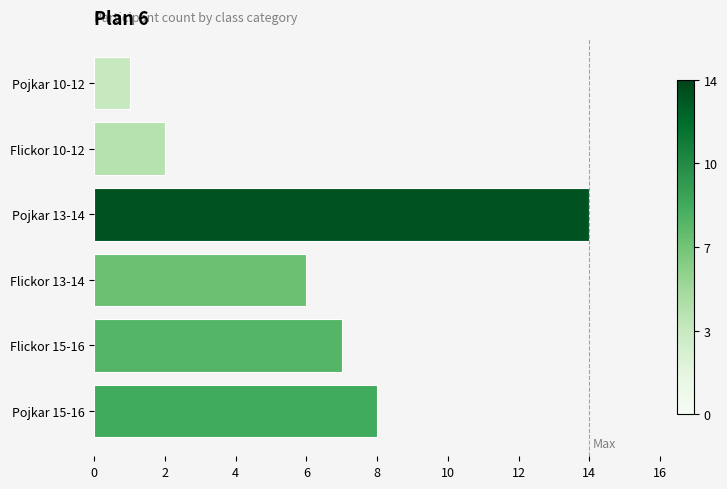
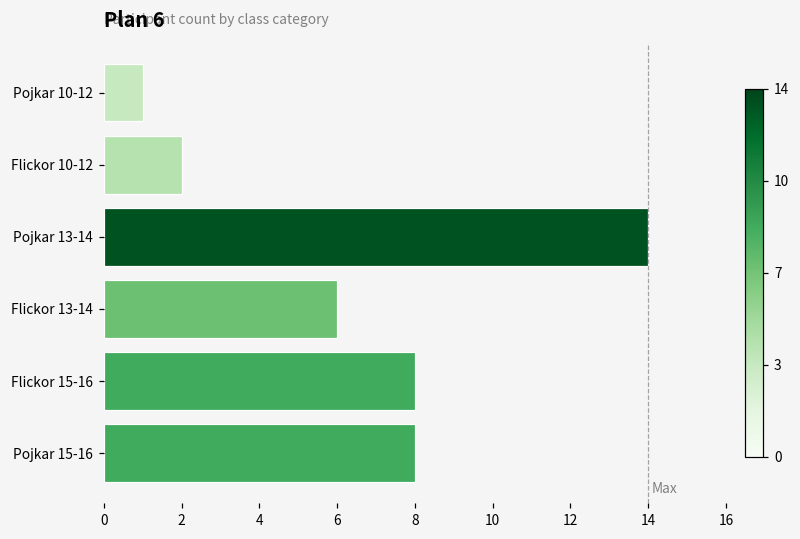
  {
    "Pojkar 10-12": 1,
    "Flickor 10-12": 2,
    "Pojkar 13-14": 14,
    "Flickor 13-14": 6,
-   "Flickor 15-16": 7,
+   "Flickor 15-16": 8,
    "Pojkar 15-16": 8
  }
